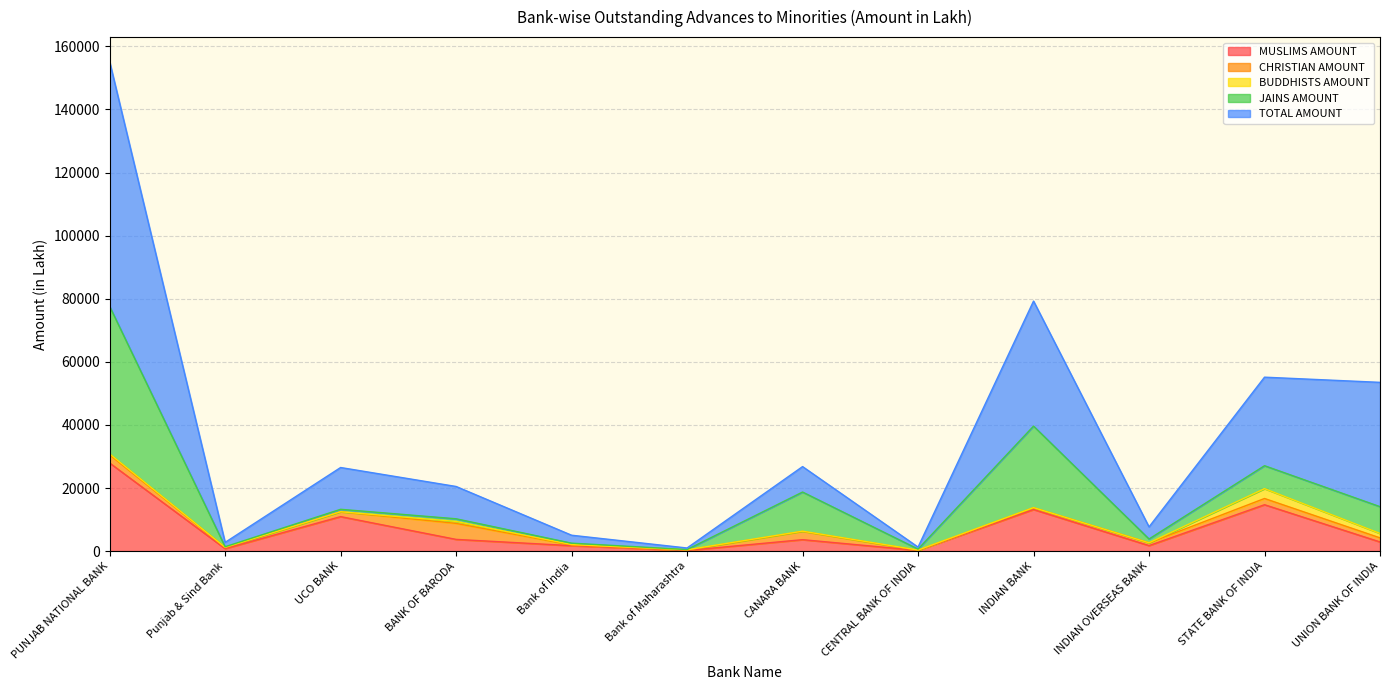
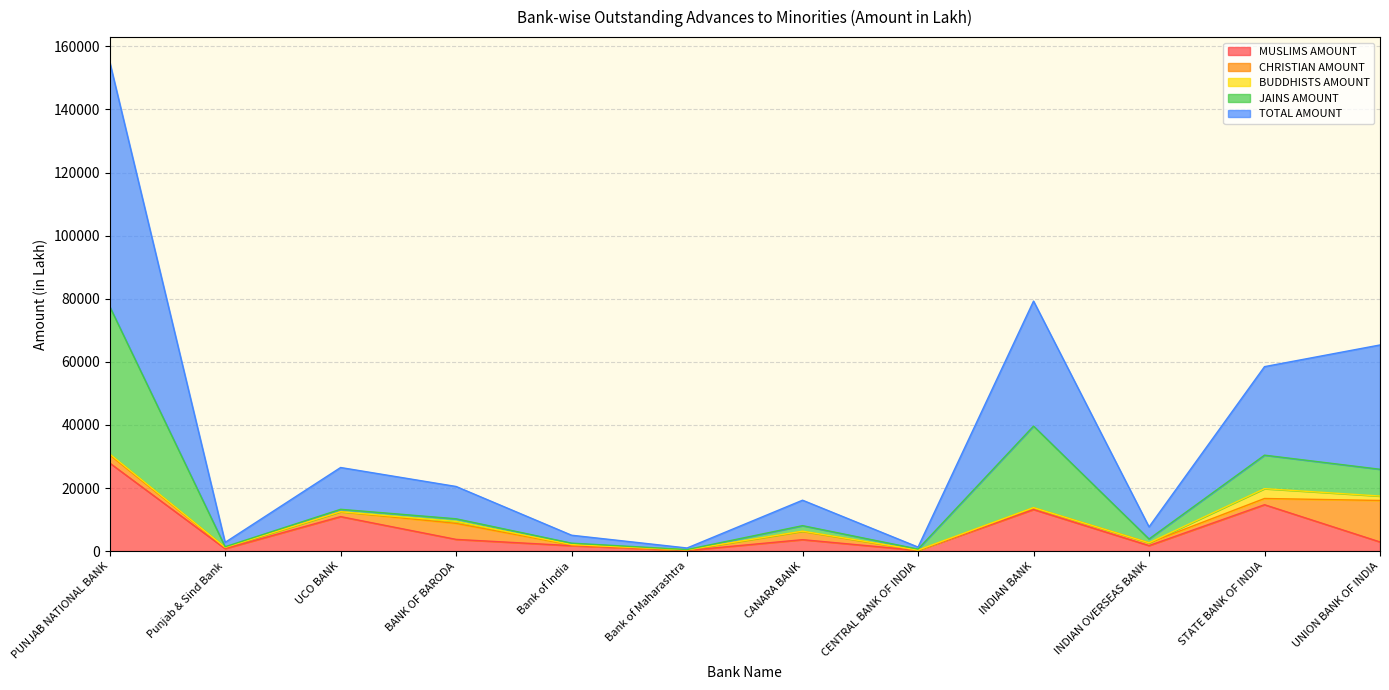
  {
    "MUSLIMS AMOUNT": {
      "PUNJAB NATIONAL BANK": 28000,
      "UCO BANK": 11000,
      "BANK OF BARODA": 4000,
      "CANARA BANK": 4000,
      "INDIAN OVERSEAS BANK": 2000,
      "STATE BANK OF INDIA": 15000,
      "UNION BANK OF INDIA": 3000
    },
    "CHRISTIAN AMOUNT": {
      "STATE BANK OF INDIA": 2000,
-     "UNION BANK OF INDIA": 1000
+     "UNION BANK OF INDIA": 13000
    },
    "BUDDHISTS AMOUNT": {
      "STATE BANK OF INDIA": 3000,
      "UNION BANK OF INDIA": 1000
    },
    "JAINS AMOUNT": {
      "PUNJAB NATIONAL BANK": 47000,
      "BANK OF BARODA": 1000,
-     "CANARA BANK": 12000,
+     "CANARA BANK": 2000,
      "INDIAN BANK": 26000,
      "INDIAN OVERSEAS BANK": 1000,
-     "STATE BANK OF INDIA": 7000,
+     "STATE BANK OF INDIA": 11000,
      "UNION BANK OF INDIA": 8000
    },
    "TOTAL AMOUNT": {
      "PUNJAB NATIONAL BANK": 78000,
      "Punjab & Sind Bank": 1000,
      "UCO BANK": 13000,
      "BANK OF BARODA": 10000,
      "Bank of India": 3000,
      "CANARA BANK": 8000,
      "INDIAN BANK": 40000,
      "INDIAN OVERSEAS BANK": 4000,
      "STATE BANK OF INDIA": 28000,
      "UNION BANK OF INDIA": 39000
    }
  }
